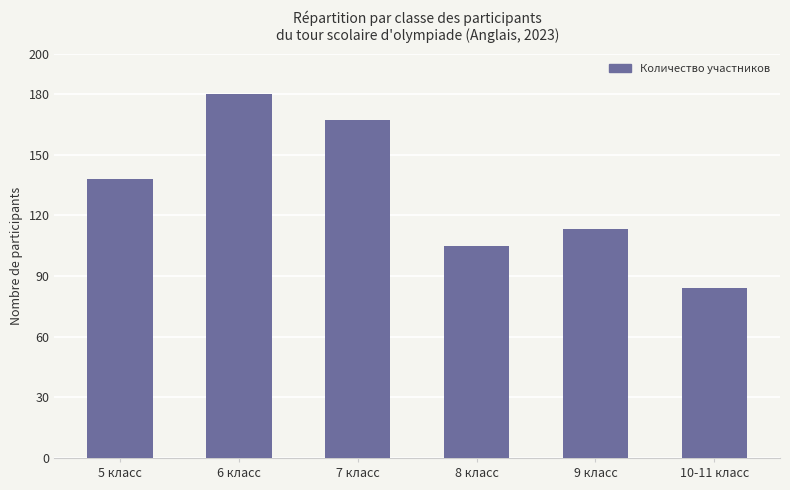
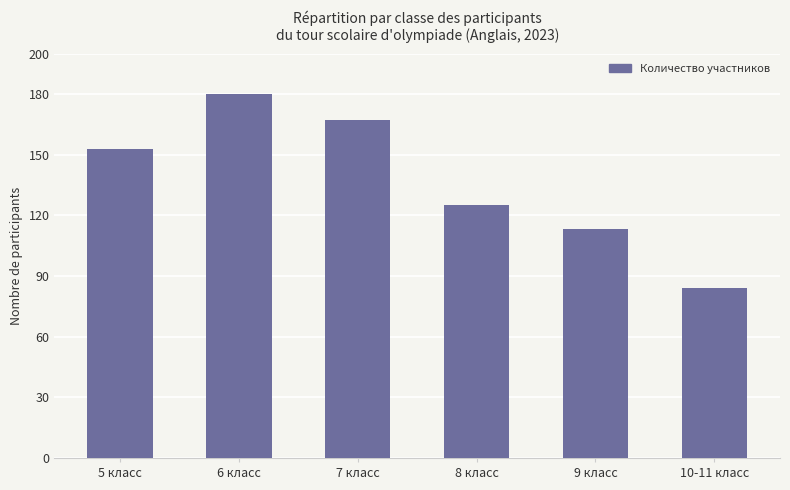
  {
-   "5 класс": 138,
+   "5 класс": 153,
    "6 класс": 180,
    "7 класс": 167,
-   "8 класс": 105,
+   "8 класс": 125,
    "9 класс": 113,
    "10-11 класс": 84
  }
